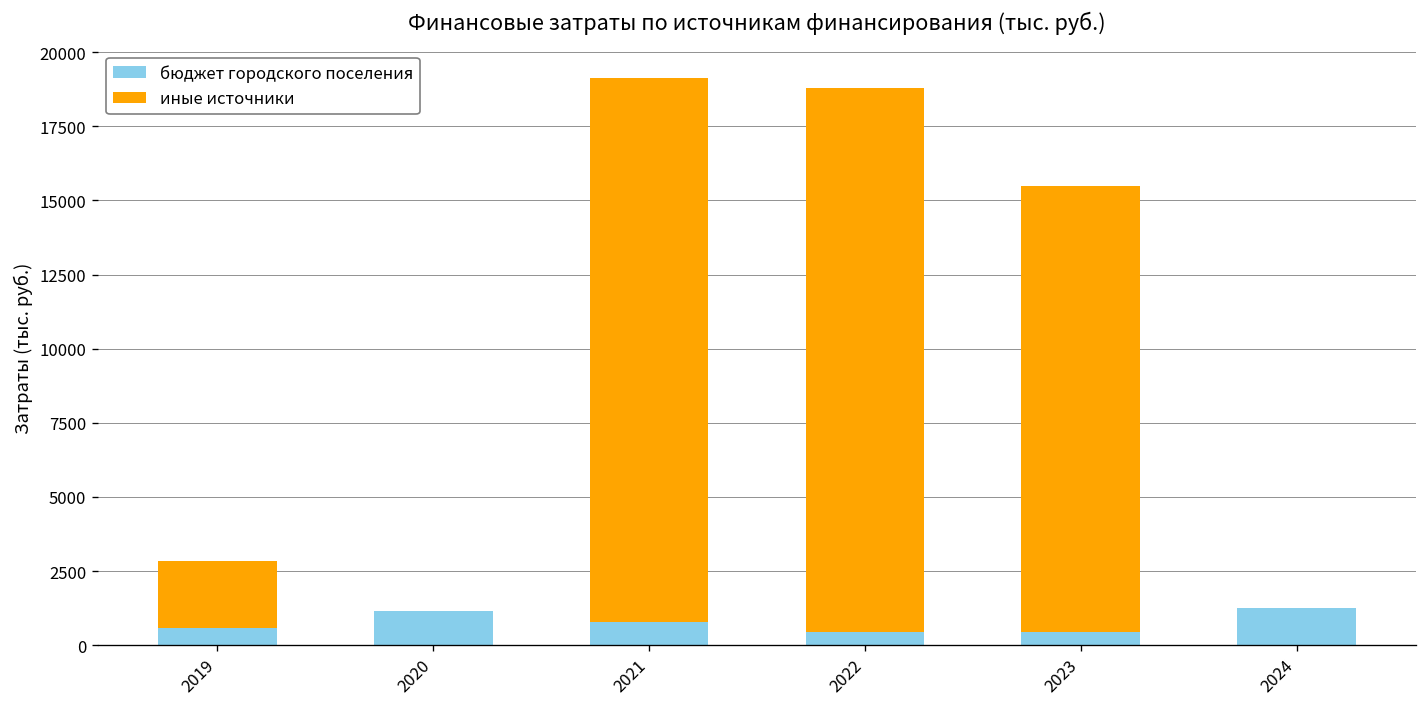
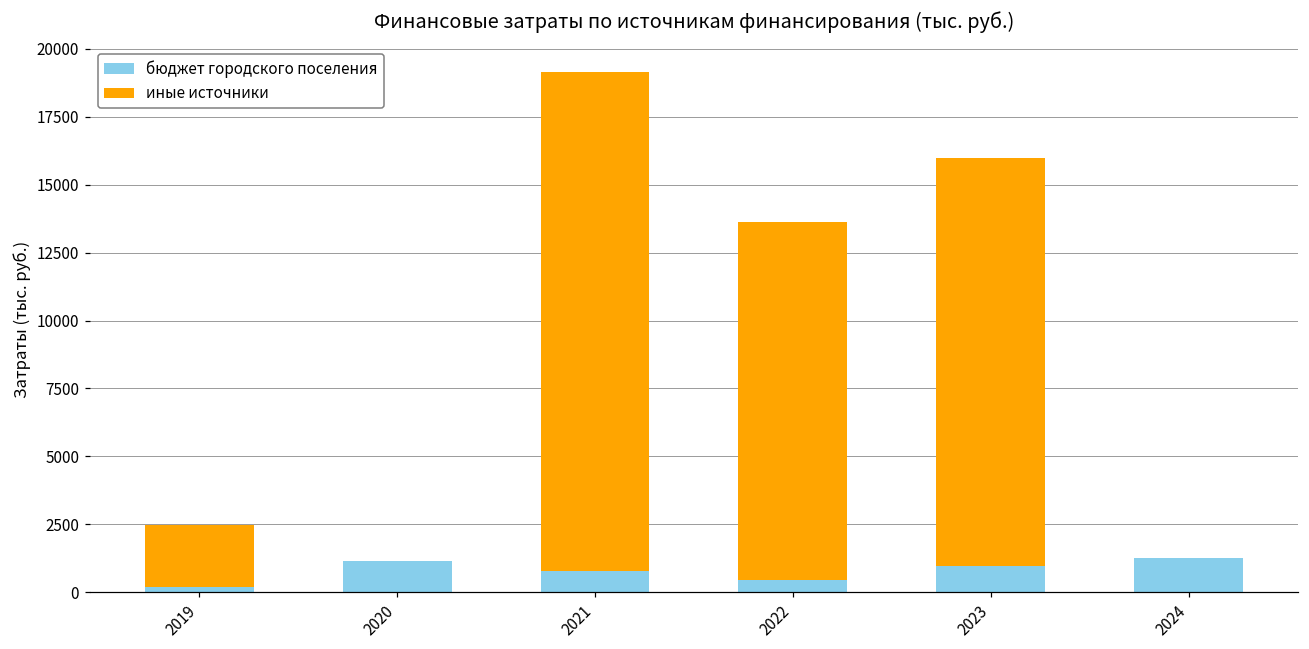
  {
    "бюджет городского поселения": {
-     "2019": 600,
+     "2019": 200,
      "2020": 1200,
      "2021": 800,
      "2022": 500,
-     "2023": 500,
+     "2023": 1000,
      "2024": 1300
    },
    "иные источники": {
      "2019": 2300,
      "2020": 0,
      "2021": 18400,
-     "2022": 18400,
+     "2022": 13200,
      "2023": 15000,
      "2024": 0
    }
  }
